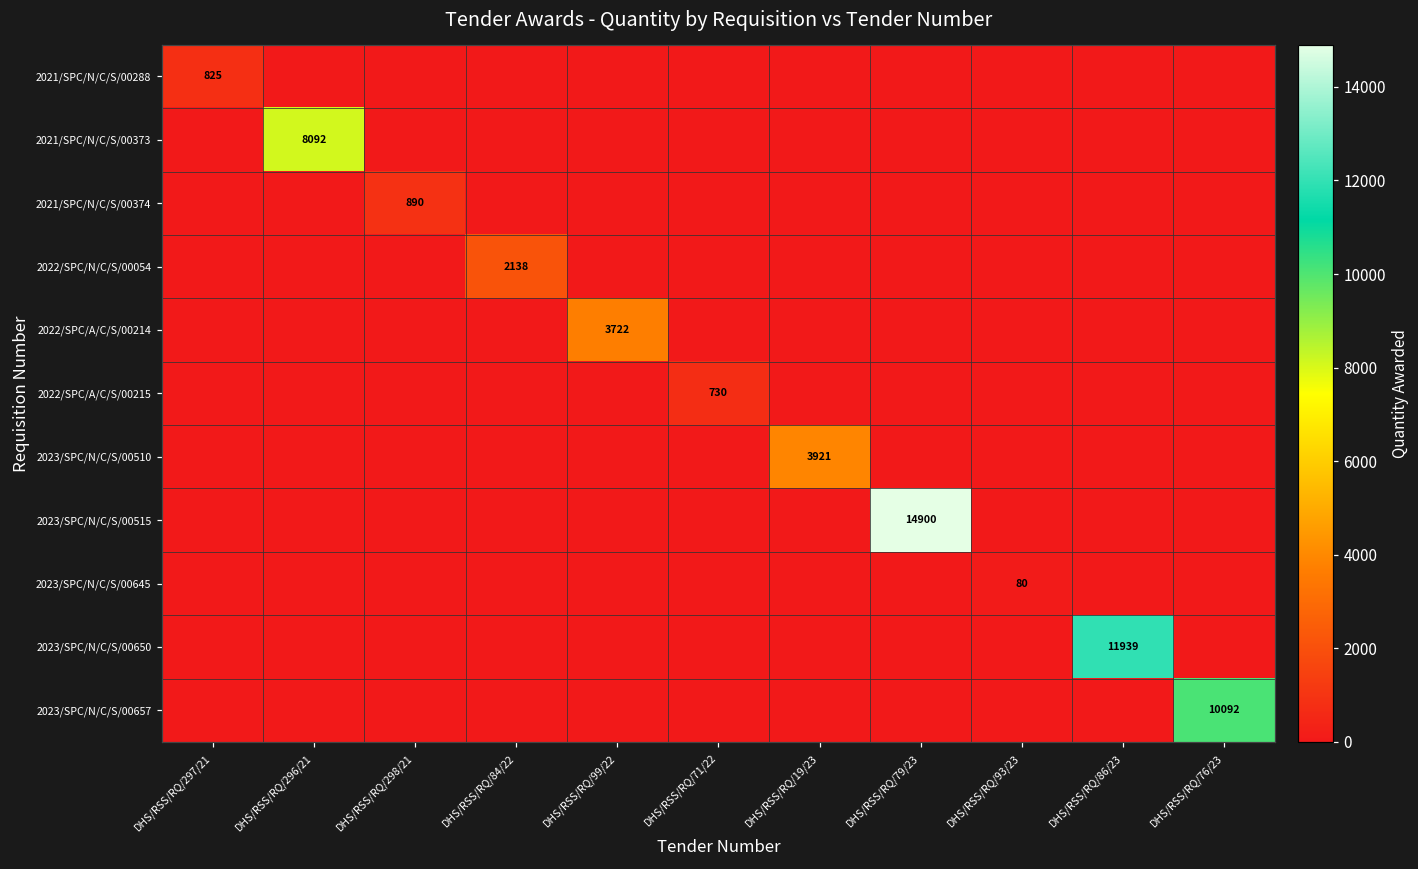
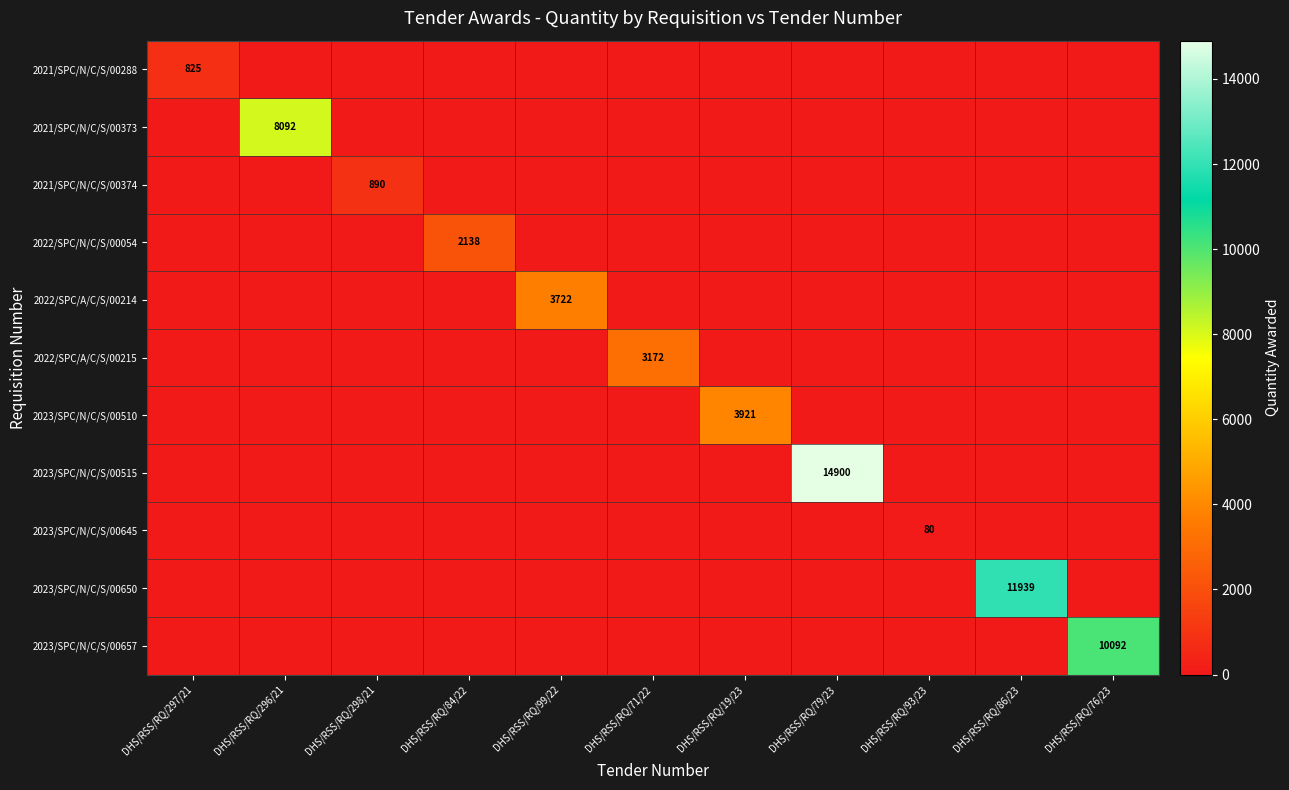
  {
    "2021/SPC/N/C/S/00288": {
      "DHS/RSS/RQ/297/21": 825
    },
    "2021/SPC/N/C/S/00373": {
      "DHS/RSS/RQ/296/21": 8092
    },
    "2021/SPC/N/C/S/00374": {
      "DHS/RSS/RQ/298/21": 890
    },
    "2022/SPC/N/C/S/00054": {
      "DHS/RSS/RQ/84/22": 2138
    },
    "2022/SPC/A/C/S/00214": {
      "DHS/RSS/RQ/99/22": 3722
    },
    "2022/SPC/A/C/S/00215": {
-     "DHS/RSS/RQ/71/22": 730
+     "DHS/RSS/RQ/71/22": 3172
    },
    "2023/SPC/N/C/S/00510": {
      "DHS/RSS/RQ/19/23": 3921
    },
    "2023/SPC/N/C/S/00515": {
      "DHS/RSS/RQ/79/23": 14900
    },
    "2023/SPC/N/C/S/00645": {
      "DHS/RSS/RQ/93/23": 80
    },
    "2023/SPC/N/C/S/00650": {
      "DHS/RSS/RQ/86/23": 11939
    },
    "2023/SPC/N/C/S/00657": {
      "DHS/RSS/RQ/76/23": 10092
    }
  }
